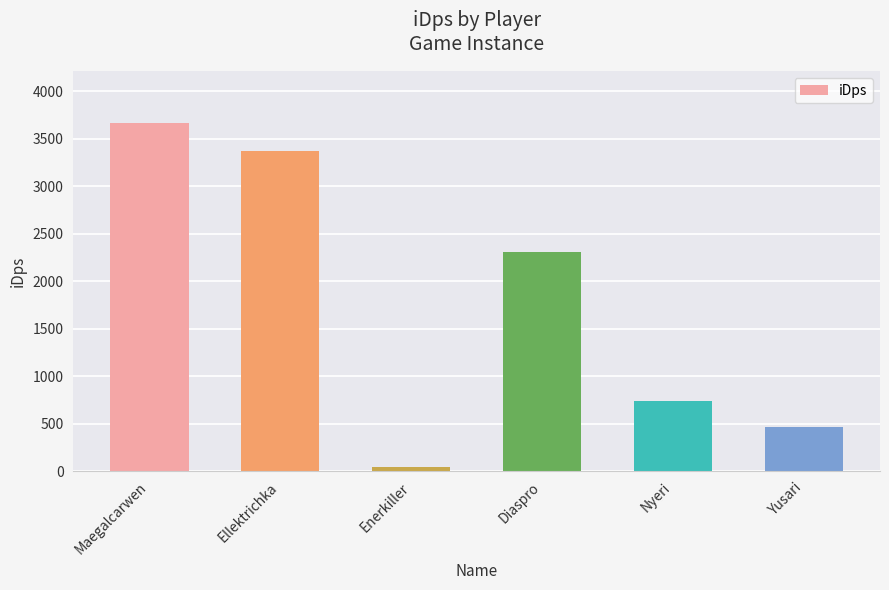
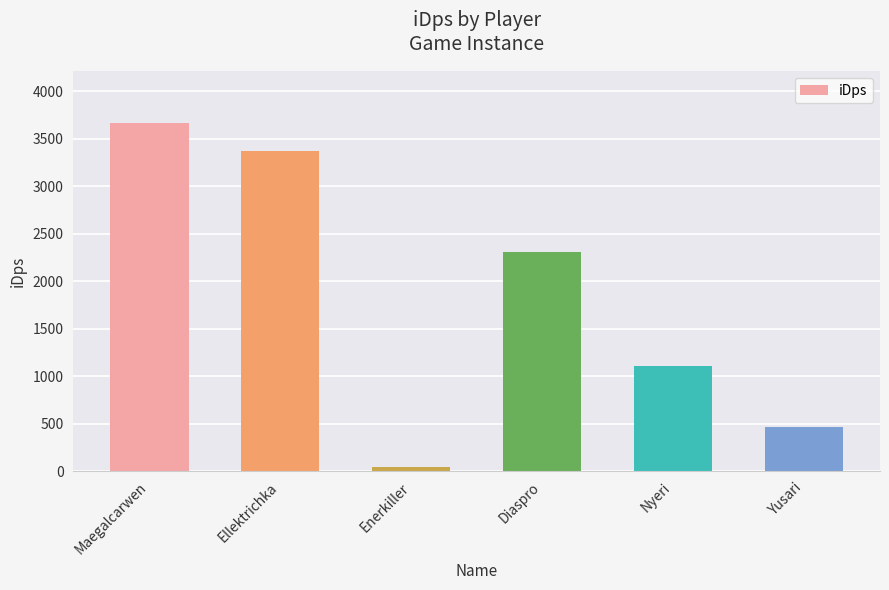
  {
    "Maegalcarwen": 3700,
    "Ellektrichka": 3400,
    "Enerkiller": 0,
    "Diaspro": 2300,
-   "Nyeri": 700,
+   "Nyeri": 1100,
    "Yusari": 500
  }
